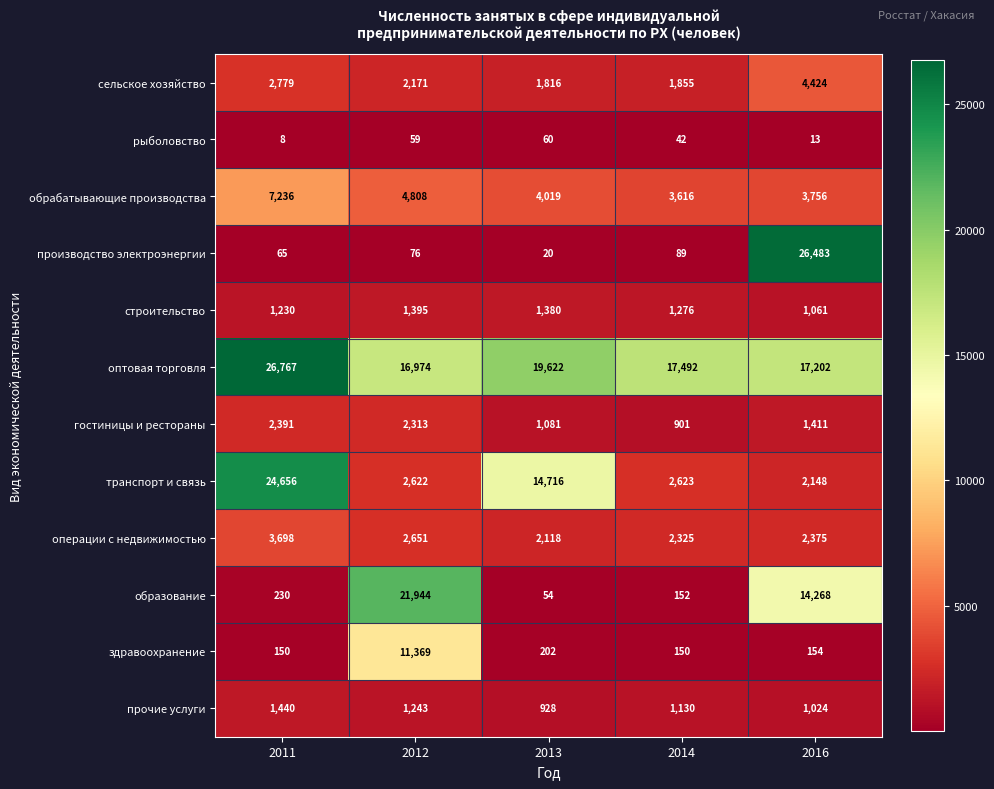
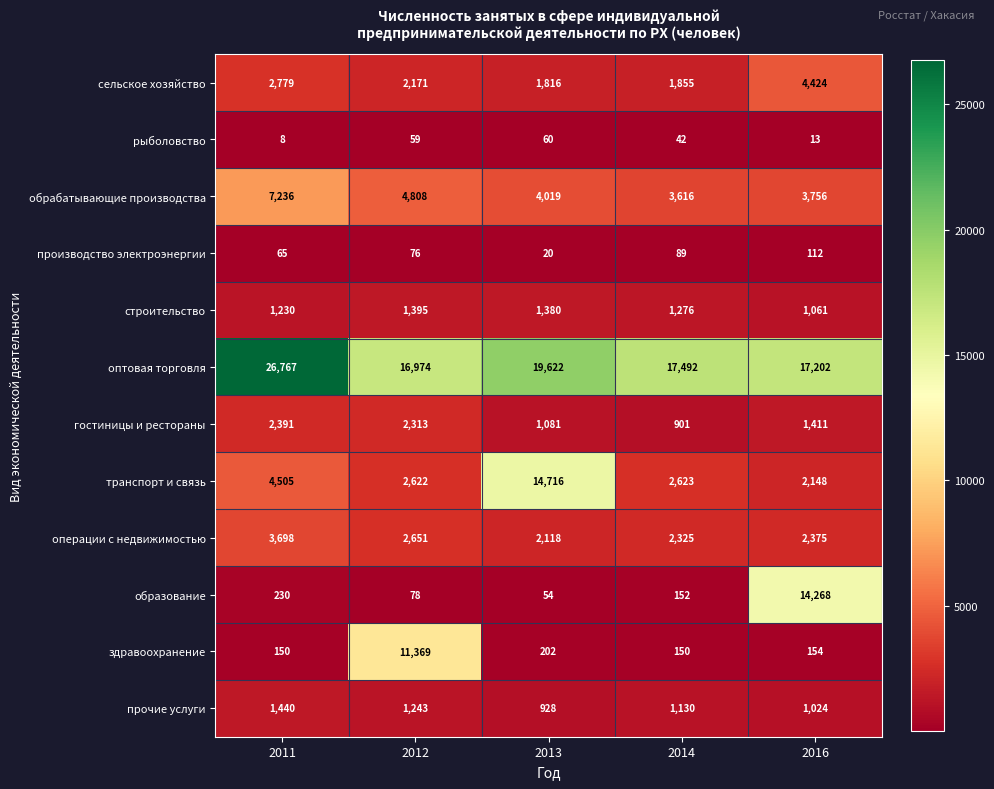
  {
    "сельское хозяйство": {
      "2011": "2,779",
      "2012": "2,171",
      "2013": "1,816",
      "2014": "1,855",
      "2016": "4,424"
    },
    "рыболовство": {
      "2011": "8",
      "2012": "59",
      "2013": "60",
      "2014": "42",
      "2016": "13"
    },
    "обрабатывающие производства": {
      "2011": "7,236",
      "2012": "4,808",
      "2013": "4,019",
      "2014": "3,616",
      "2016": "3,756"
    },
    "производство электроэнергии": {
      "2011": "65",
      "2012": "76",
      "2013": "20",
      "2014": "89",
-     "2016": "26,483"
+     "2016": "112"
    },
    "строительство": {
      "2011": "1,230",
      "2012": "1,395",
      "2013": "1,380",
      "2014": "1,276",
      "2016": "1,061"
    },
    "оптовая торговля": {
      "2011": "26,767",
      "2012": "16,974",
      "2013": "19,622",
      "2014": "17,492",
      "2016": "17,202"
    },
    "гостиницы и рестораны": {
      "2011": "2,391",
      "2012": "2,313",
      "2013": "1,081",
      "2014": "901",
      "2016": "1,411"
    },
    "транспорт и связь": {
-     "2011": "24,656",
+     "2011": "4,505",
      "2012": "2,622",
      "2013": "14,716",
      "2014": "2,623",
      "2016": "2,148"
    },
    "операции с недвижимостью": {
      "2011": "3,698",
      "2012": "2,651",
      "2013": "2,118",
      "2014": "2,325",
      "2016": "2,375"
    },
    "образование": {
      "2011": "230",
-     "2012": "21,944",
+     "2012": "78",
      "2013": "54",
      "2014": "152",
      "2016": "14,268"
    },
    "здравоохранение": {
      "2011": "150",
      "2012": "11,369",
      "2013": "202",
      "2014": "150",
      "2016": "154"
    },
    "прочие услуги": {
      "2011": "1,440",
      "2012": "1,243",
      "2013": "928",
      "2014": "1,130",
      "2016": "1,024"
    }
  }
